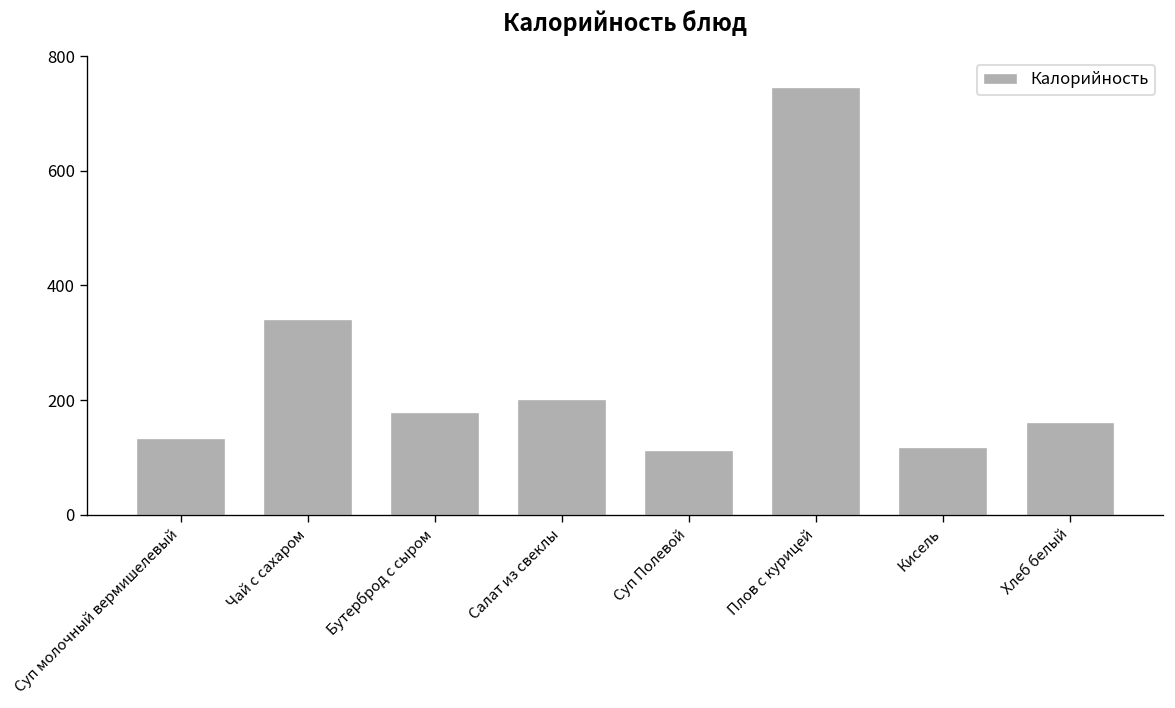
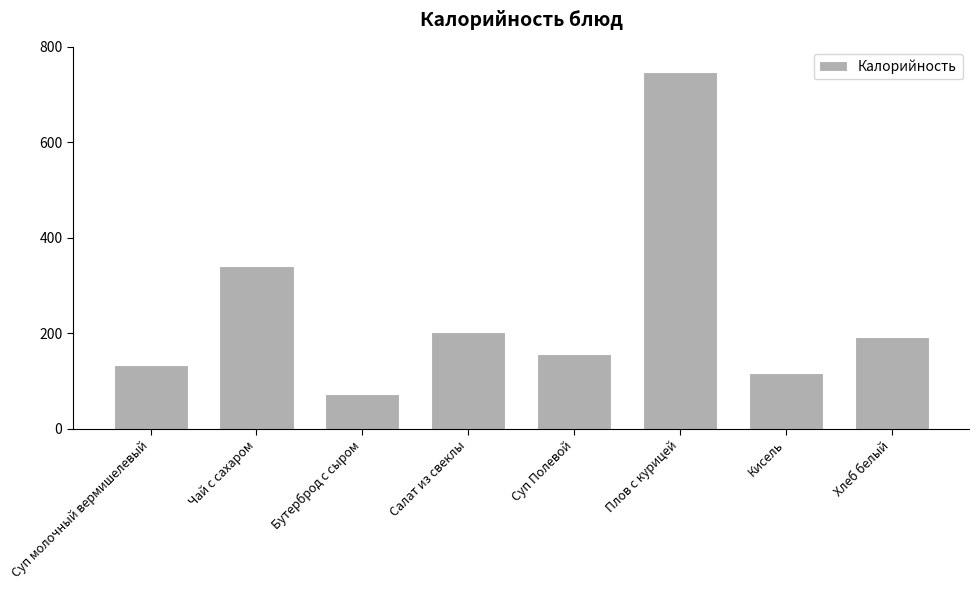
  {
    "Суп молочный вермишелевый": 130,
    "Чай с сахаром": 340,
-   "Бутерброд с сыром": 180,
+   "Бутерброд с сыром": 70,
    "Салат из свеклы": 200,
-   "Суп Полевой": 110,
+   "Суп Полевой": 160,
    "Плов с курицей": 750,
    "Кисель": 120,
-   "Хлеб белый": 160
+   "Хлеб белый": 190
  }
